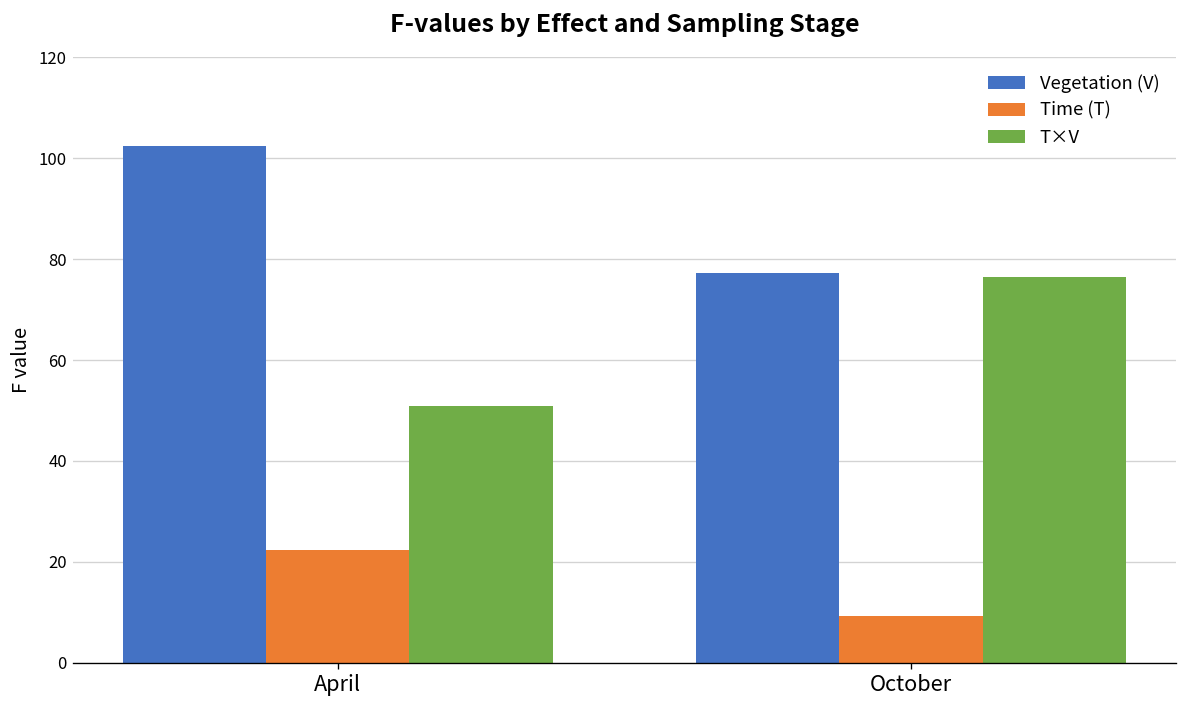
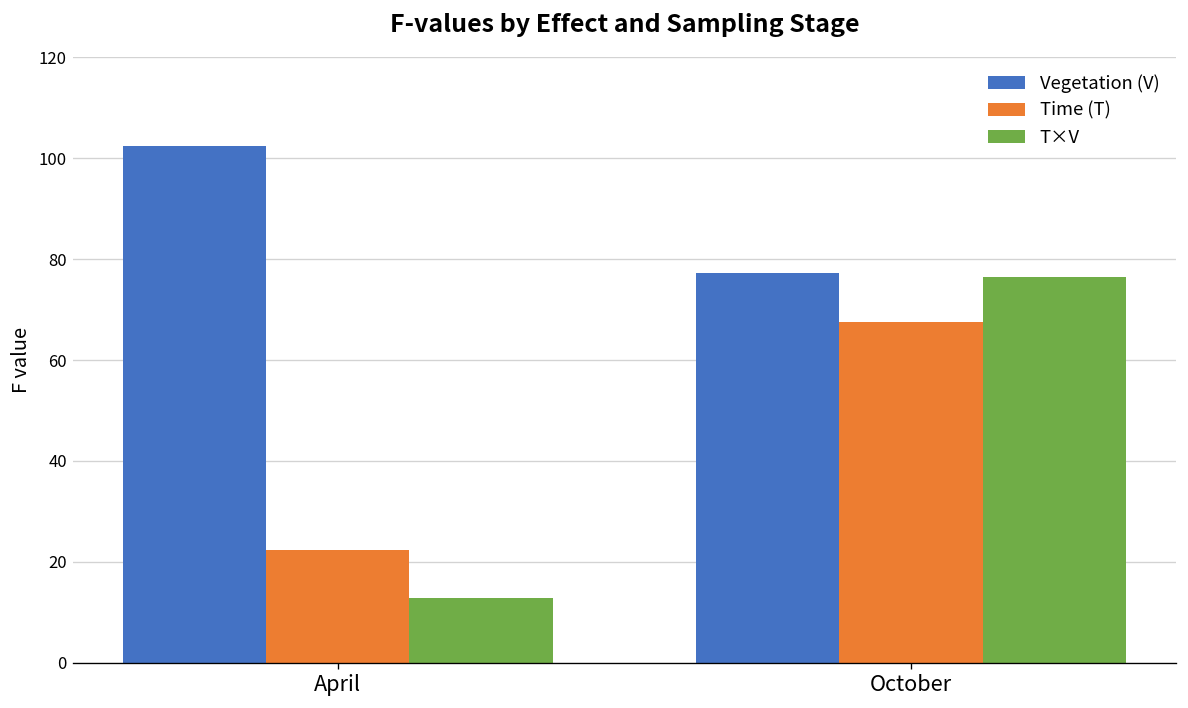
  {
    "Vegetation (V)": {
      "April": 103,
      "October": 77
    },
    "Time (T)": {
      "April": 22,
-     "October": 9
+     "October": 68
    },
    "T×V": {
-     "April": 51,
+     "April": 13,
      "October": 77
    }
  }
